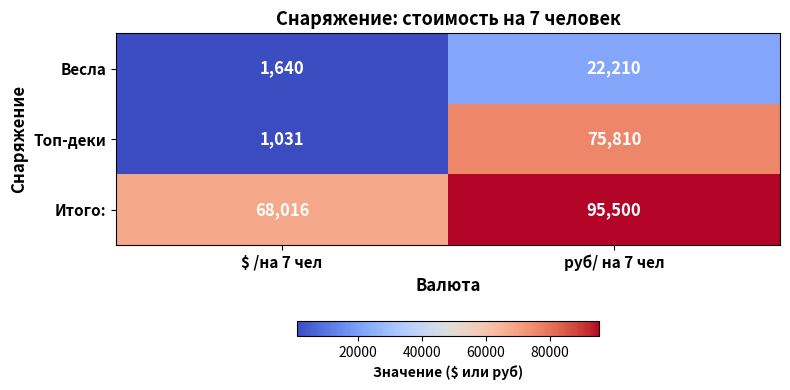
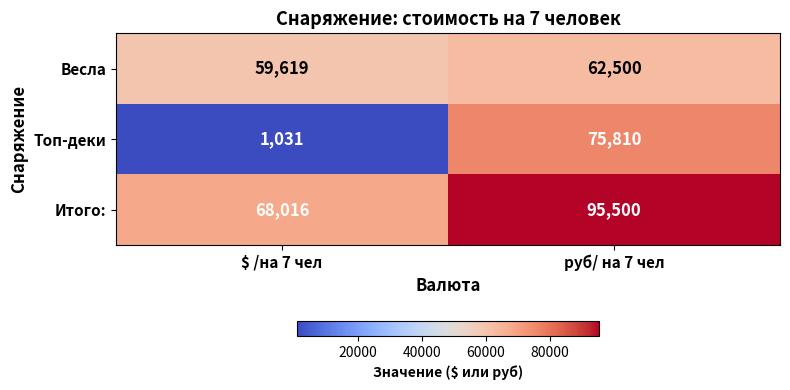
  {
    "Весла": {
-     "$ /на 7 чел": "1,640",
-     "руб/ на 7 чел": "22,210"
+     "$ /на 7 чел": "59,619",
+     "руб/ на 7 чел": "62,500"
    },
    "Топ-деки": {
      "$ /на 7 чел": "1,031",
      "руб/ на 7 чел": "75,810"
    },
    "Итого:": {
      "$ /на 7 чел": "68,016",
      "руб/ на 7 чел": "95,500"
    }
  }
